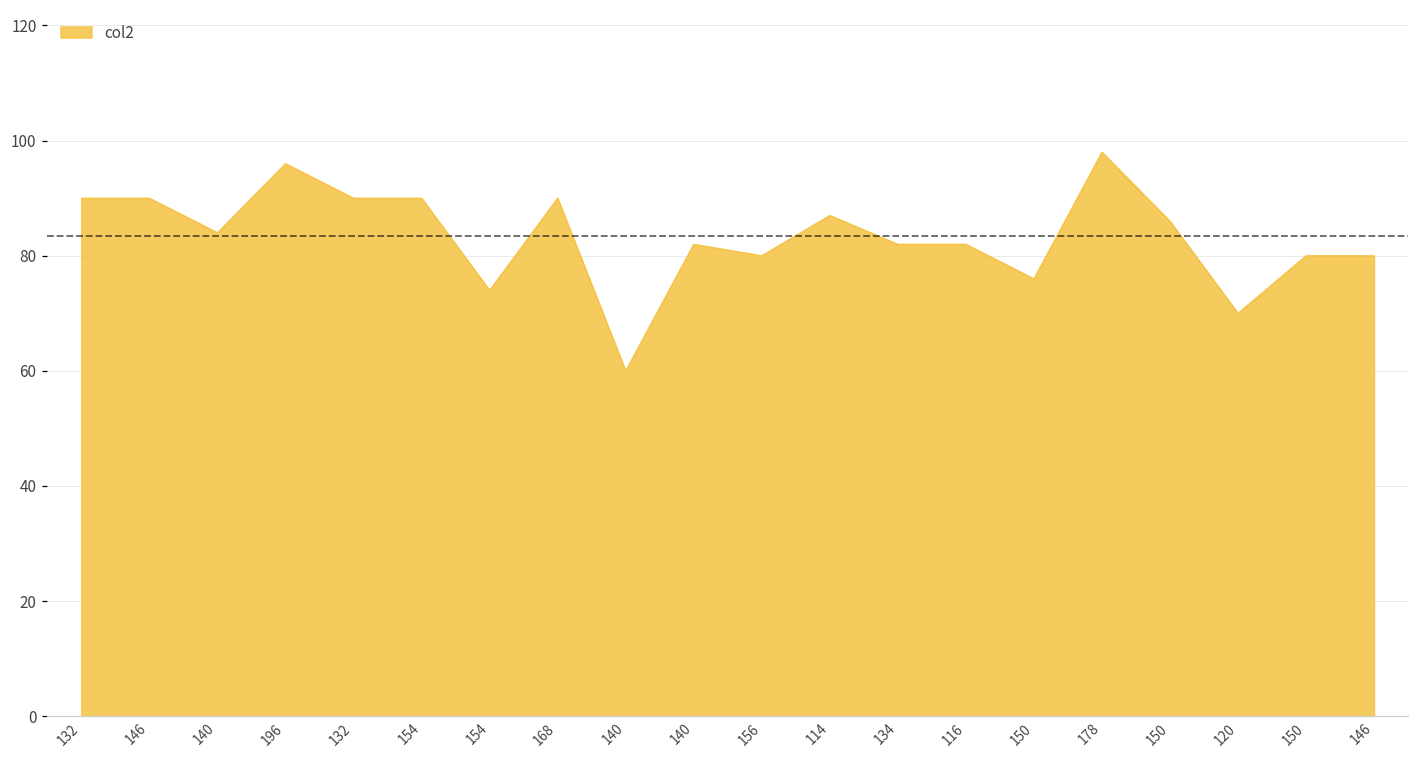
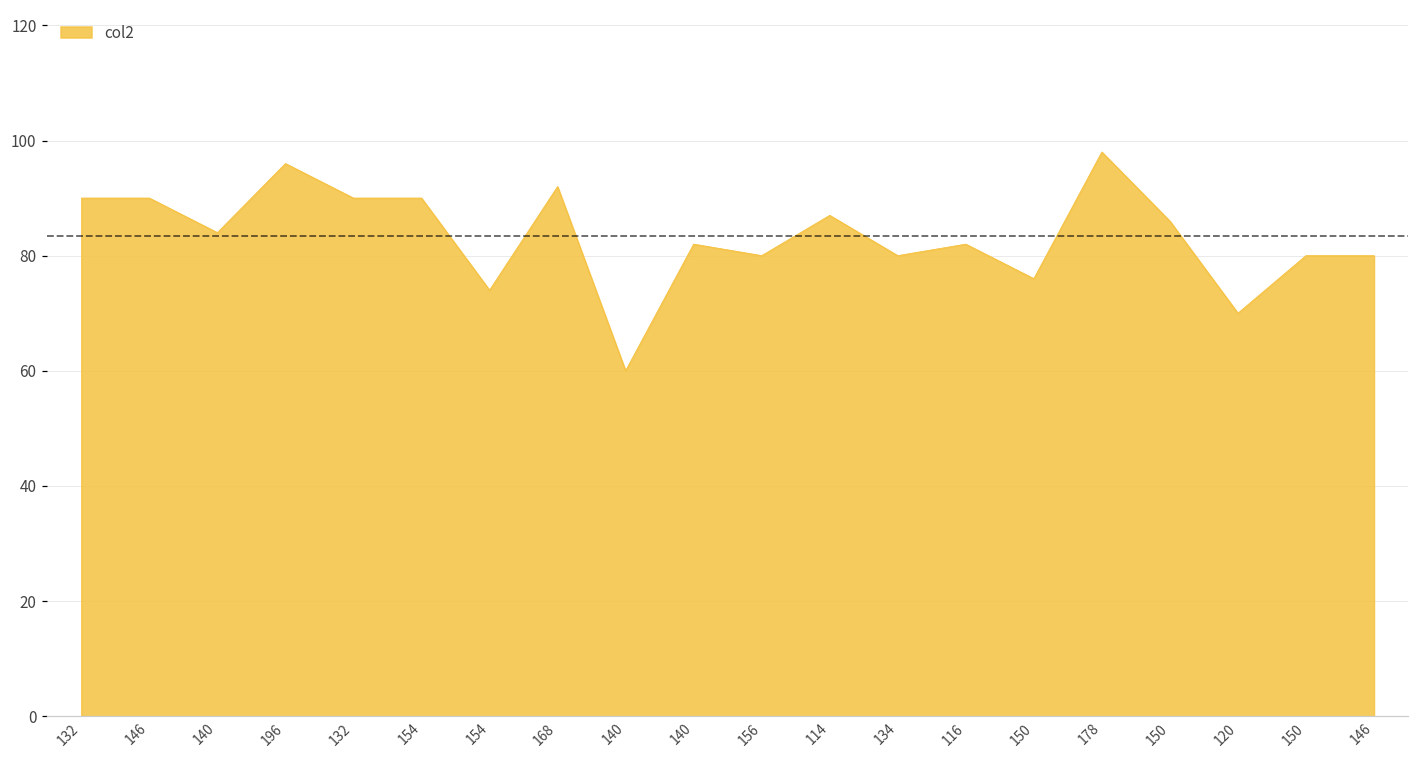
  {
    "196": 96,
-   "168": 90,
+   "168": 92,
    "156": 80,
    "114": 87,
-   "134": 82,
+   "134": 80,
    "116": 82,
    "178": 98,
    "120": 70
  }
